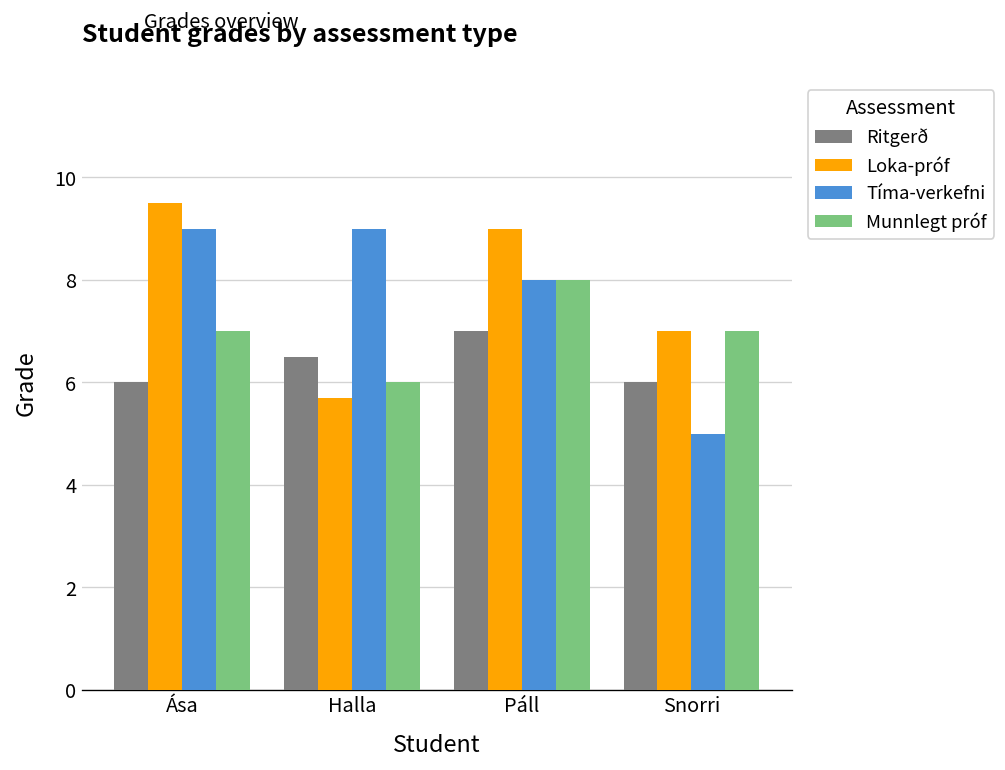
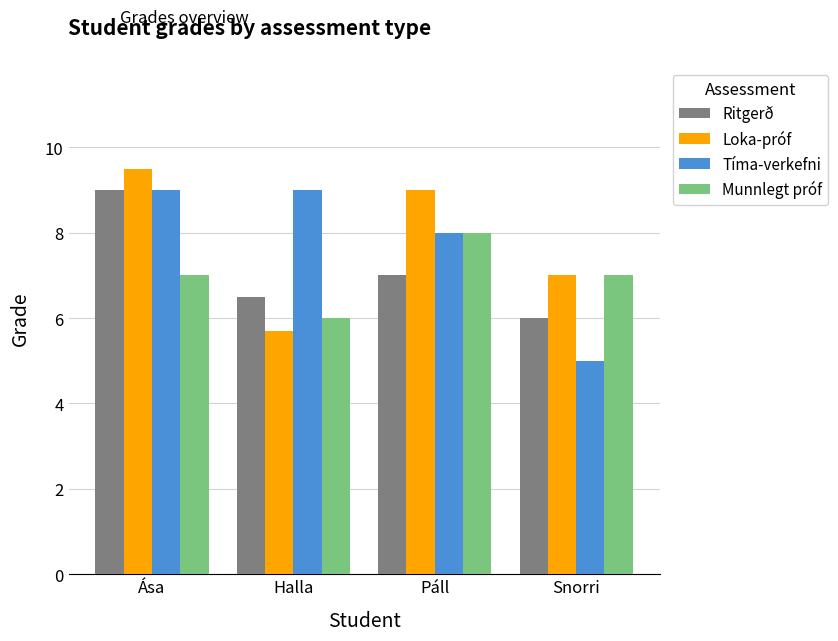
  {
    "Ritgerð": {
-     "Ása": 6,
+     "Ása": 9,
      "Halla": 6.5,
      "Páll": 7,
      "Snorri": 6
    },
    "Loka-próf": {
      "Ása": 9.5,
      "Halla": 5.7,
      "Páll": 9,
      "Snorri": 7
    },
    "Tíma-verkefni": {
      "Ása": 9,
      "Halla": 9,
      "Páll": 8,
      "Snorri": 5
    },
    "Munnlegt próf": {
      "Ása": 7,
      "Halla": 6,
      "Páll": 8,
      "Snorri": 7
    }
  }
